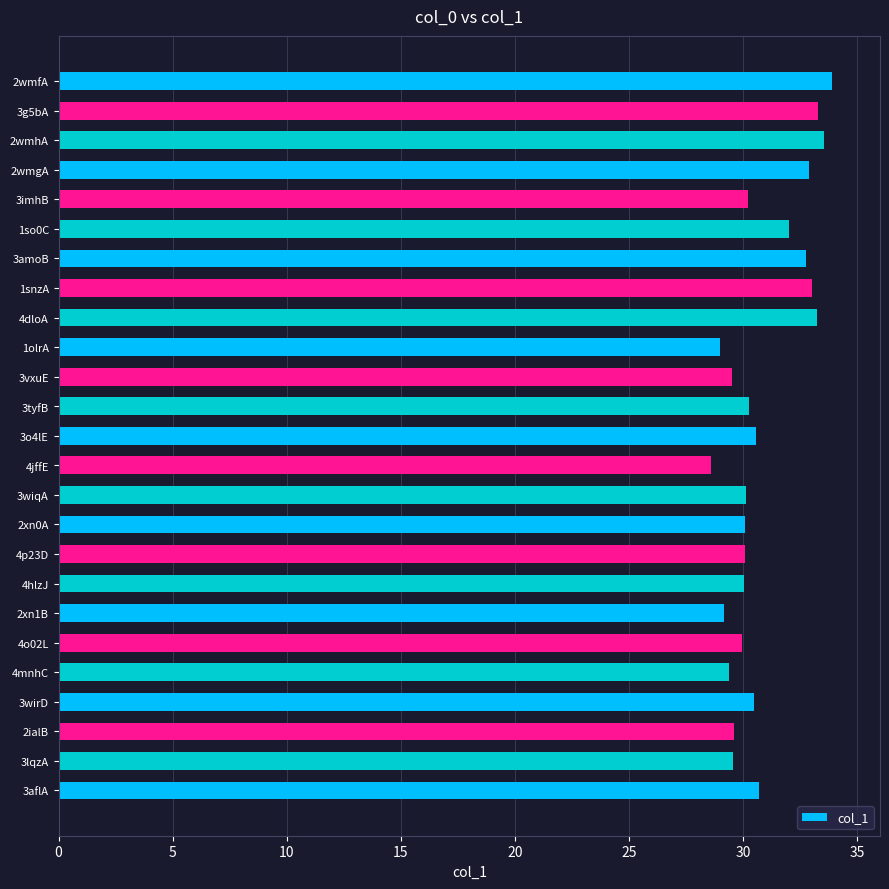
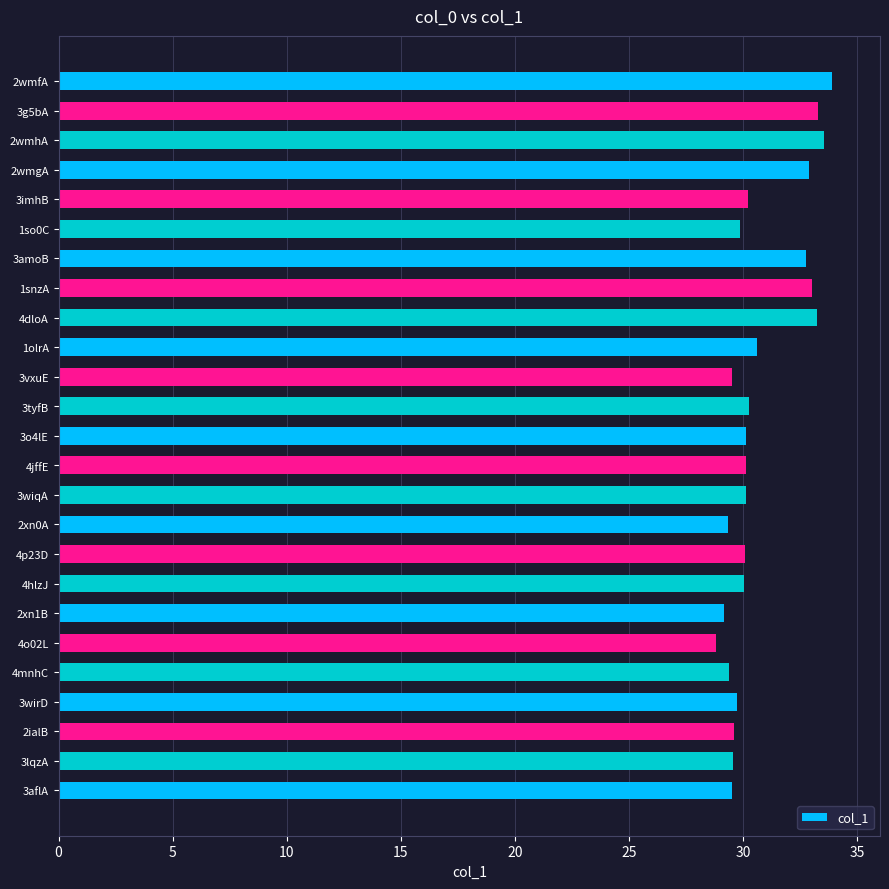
  {
    "2wmfA": 33.9,
    "3g5bA": 33.3,
    "2wmhA": 33.5,
    "2wmgA": 32.9,
    "3imhB": 30.2,
-   "1so0C": 32.0,
+   "1so0C": 29.9,
    "3amoB": 32.8,
    "1snzA": 33.0,
    "4dloA": 33.2,
-   "1olrA": 29.0,
+   "1olrA": 30.6,
    "3vxuE": 29.5,
    "3tyfB": 30.3,
-   "3o4lE": 30.6,
-   "4jffE": 28.6,
+   "3o4lE": 30.1,
+   "4jffE": 30.1,
    "3wiqA": 30.1,
-   "2xn0A": 30.1,
+   "2xn0A": 29.4,
    "4p23D": 30.1,
    "4hlzJ": 30.0,
    "2xn1B": 29.2,
-   "4o02L": 29.9,
+   "4o02L": 28.8,
    "4mnhC": 29.4,
-   "3wirD": 30.5,
+   "3wirD": 29.7,
    "2ialB": 29.6,
    "3lqzA": 29.5,
-   "3aflA": 30.7
+   "3aflA": 29.5
  }
